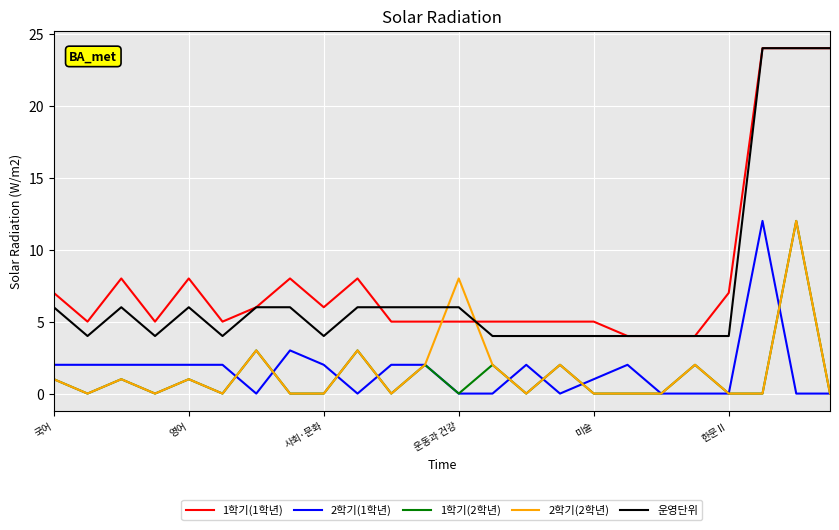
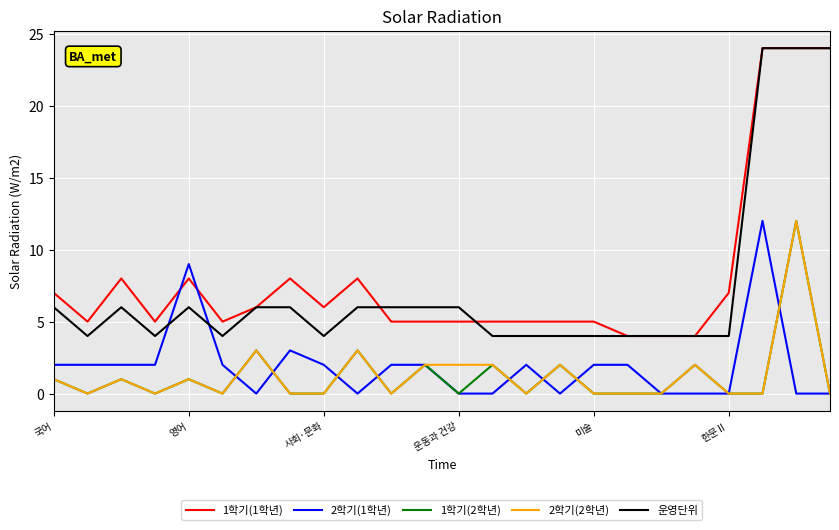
  {
    "1학기(1학년)": {
      "국어": 7,
      "영어": 8,
      "사회·문화": 6,
      "운동과 건강": 5,
      "미술": 5,
      "한문Ⅱ": 7
    },
    "2학기(1학년)": {
      "국어": 2,
-     "영어": 2,
+     "영어": 9,
      "사회·문화": 2,
-     "미술": 1
+     "미술": 2
    },
    "2학기(2학년)": {
-     "운동과 건강": 8
+     "운동과 건강": 2
    },
    "운영단위": {
      "국어": 6,
      "영어": 6,
      "사회·문화": 4,
      "운동과 건강": 6,
      "미술": 4,
      "한문Ⅱ": 4
    }
  }
